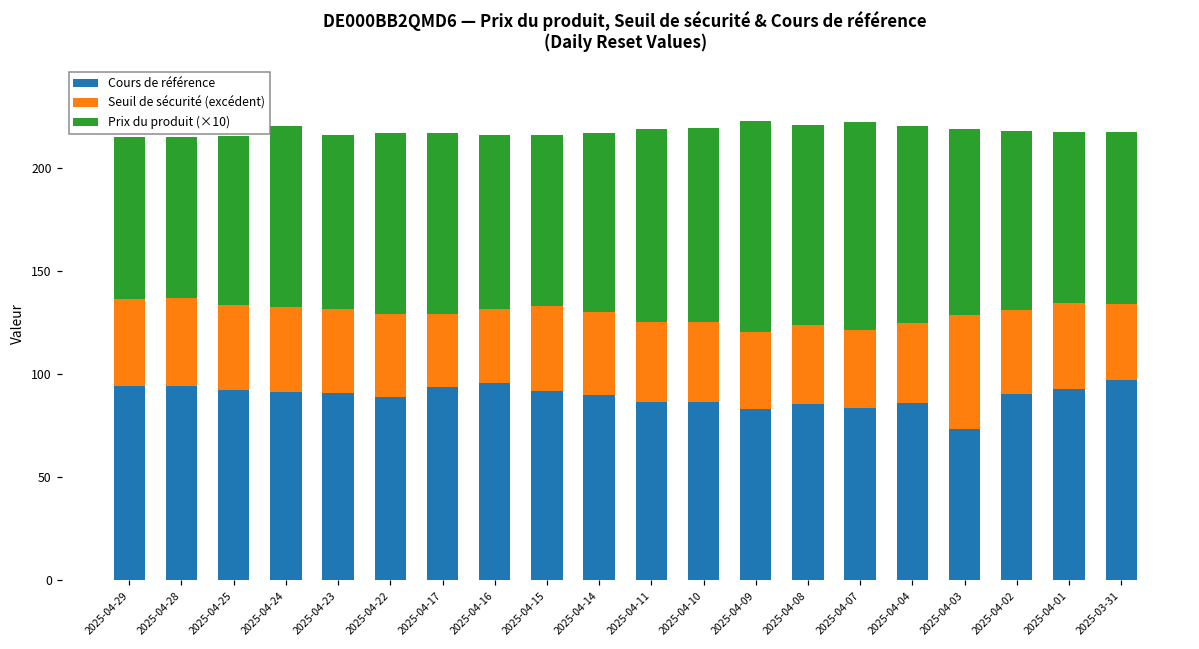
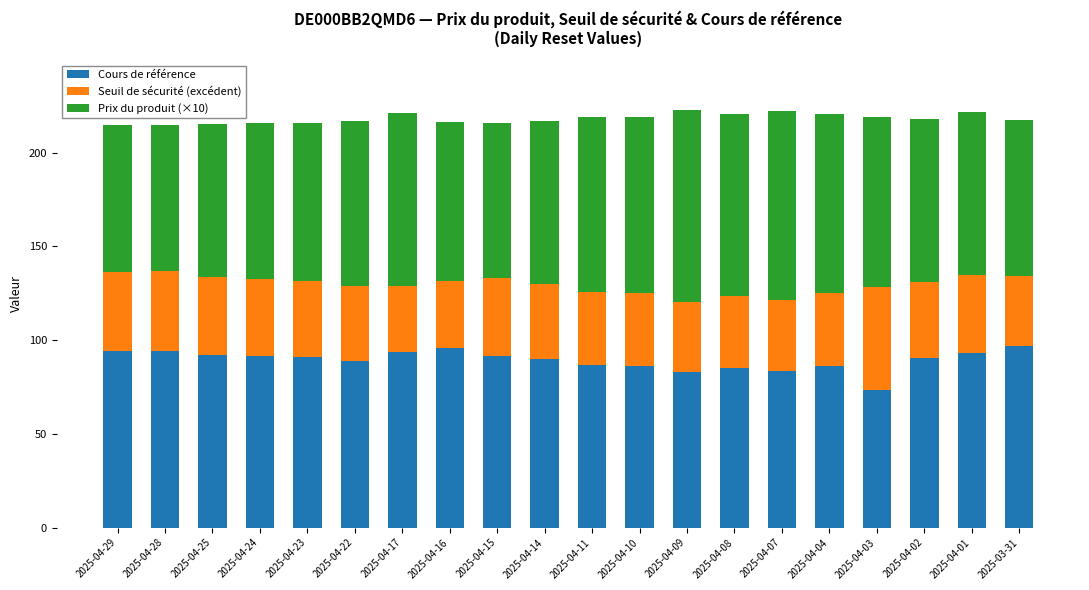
  {
    "Cours de référence": {
      "2025-04-29": 94,
      "2025-04-28": 94,
      "2025-04-25": 92,
      "2025-04-24": 91,
      "2025-04-23": 91,
      "2025-04-22": 89,
      "2025-04-17": 94,
      "2025-04-16": 96,
      "2025-04-15": 92,
      "2025-04-14": 90,
      "2025-04-11": 87,
      "2025-04-10": 86,
      "2025-04-09": 83,
      "2025-04-08": 85,
      "2025-04-07": 84,
      "2025-04-04": 86,
      "2025-04-03": 73,
      "2025-04-02": 90,
      "2025-04-01": 93,
      "2025-03-31": 97
    },
    "Prix du produit (×10)": {
      "2025-04-29": 78,
      "2025-04-28": 78,
      "2025-04-25": 82,
-     "2025-04-24": 88,
+     "2025-04-24": 83,
      "2025-04-23": 84,
      "2025-04-22": 88,
-     "2025-04-17": 88,
+     "2025-04-17": 92,
      "2025-04-16": 85,
      "2025-04-15": 83,
      "2025-04-14": 87,
      "2025-04-11": 94,
      "2025-04-10": 94,
      "2025-04-09": 102,
      "2025-04-08": 97,
      "2025-04-07": 101,
      "2025-04-04": 95,
      "2025-04-03": 90,
      "2025-04-02": 87,
-     "2025-04-01": 83,
+     "2025-04-01": 87,
      "2025-03-31": 83
    }
  }
